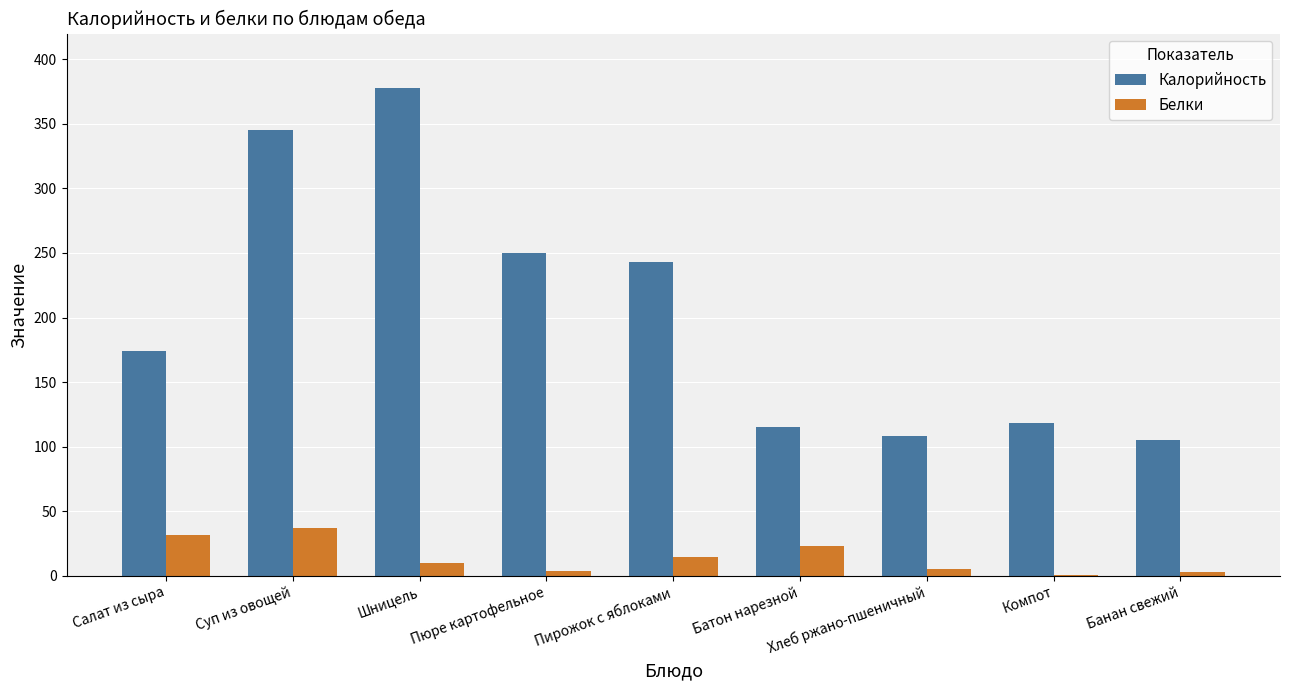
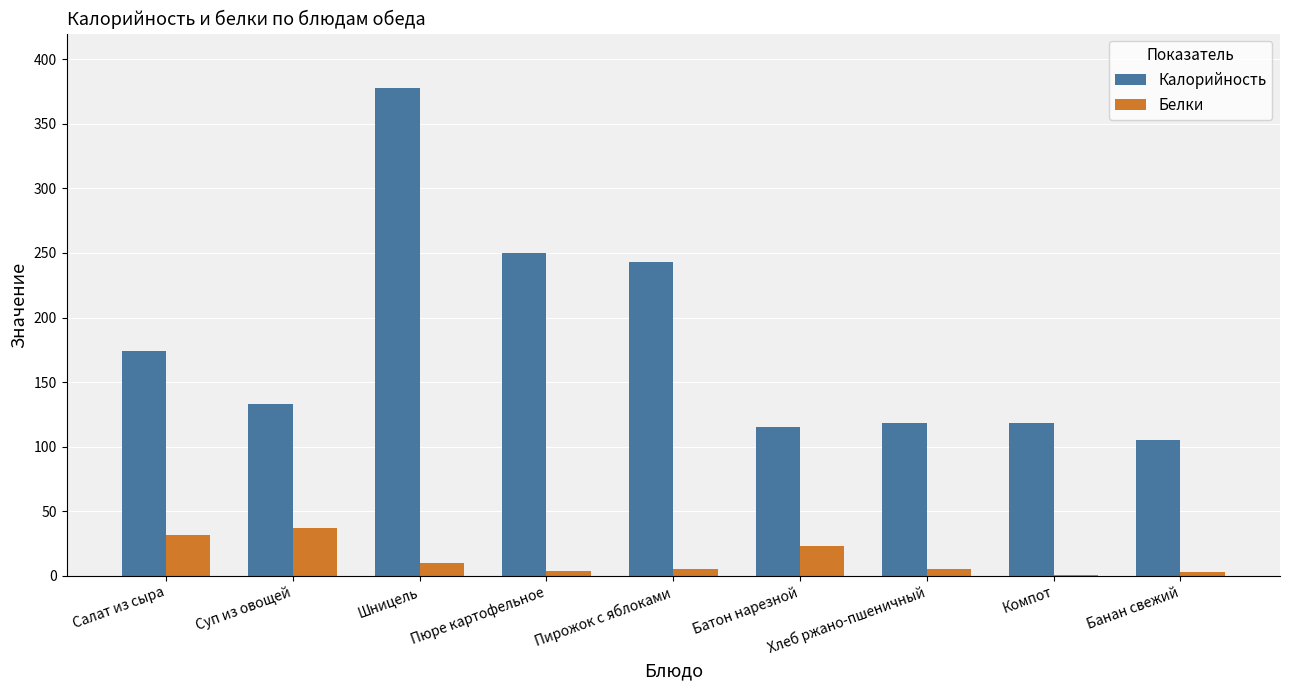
  {
    "Калорийность": {
      "Салат из сыра": 174,
-     "Суп из овощей": 345,
+     "Суп из овощей": 133,
      "Шницель": 378,
      "Пюре картофельное": 250,
      "Пирожок с яблоками": 243,
      "Батон нарезной": 115,
-     "Хлеб ржано-пшеничный": 108,
+     "Хлеб ржано-пшеничный": 118,
      "Компот": 118,
      "Банан свежий": 105
    },
    "Белки": {
      "Салат из сыра": 32,
      "Суп из овощей": 37,
      "Шницель": 10,
      "Пюре картофельное": 4,
-     "Пирожок с яблоками": 14,
+     "Пирожок с яблоками": 6,
      "Батон нарезной": 23,
      "Хлеб ржано-пшеничный": 5,
      "Банан свежий": 3
    }
  }
